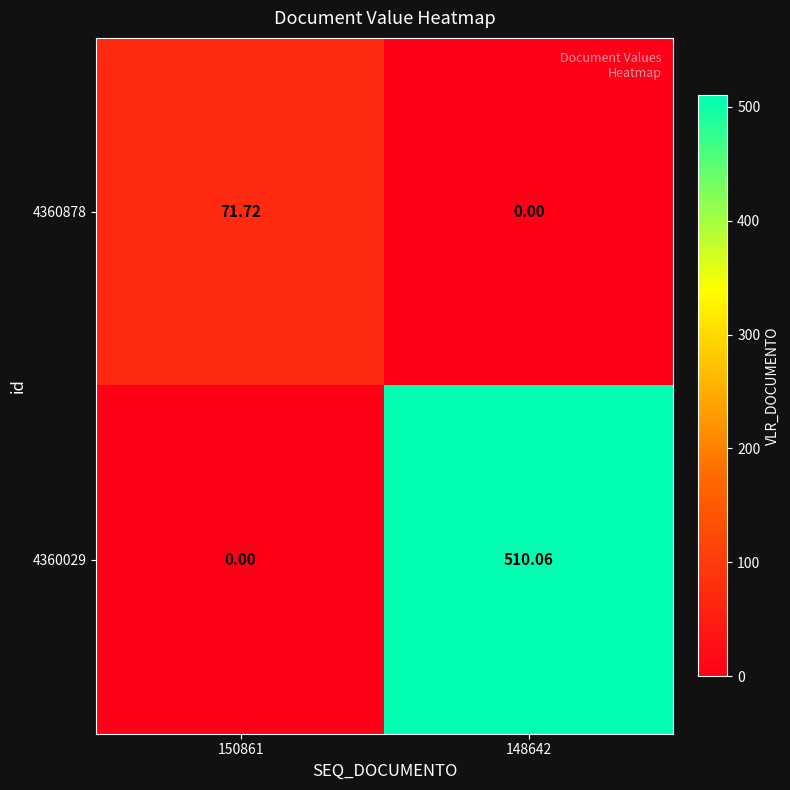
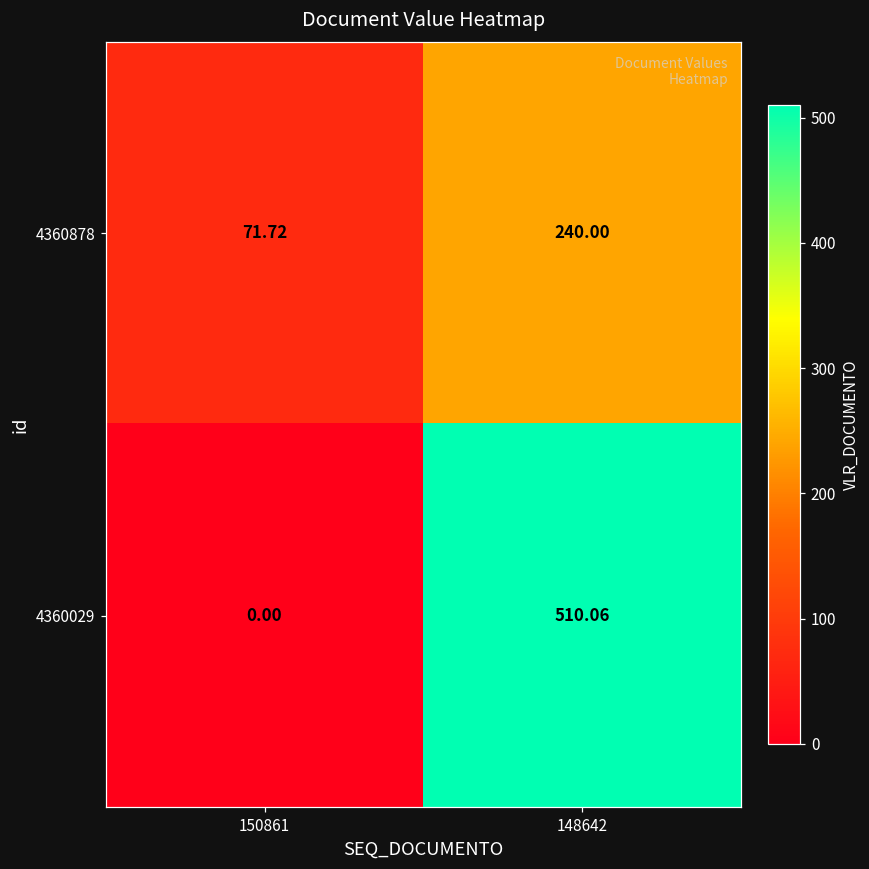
  {
    "4360878": {
      "150861": 71.72,
-     "148642": 0.00
+     "148642": 240.00
    },
    "4360029": {
      "150861": 0.00,
      "148642": 510.06
    }
  }
